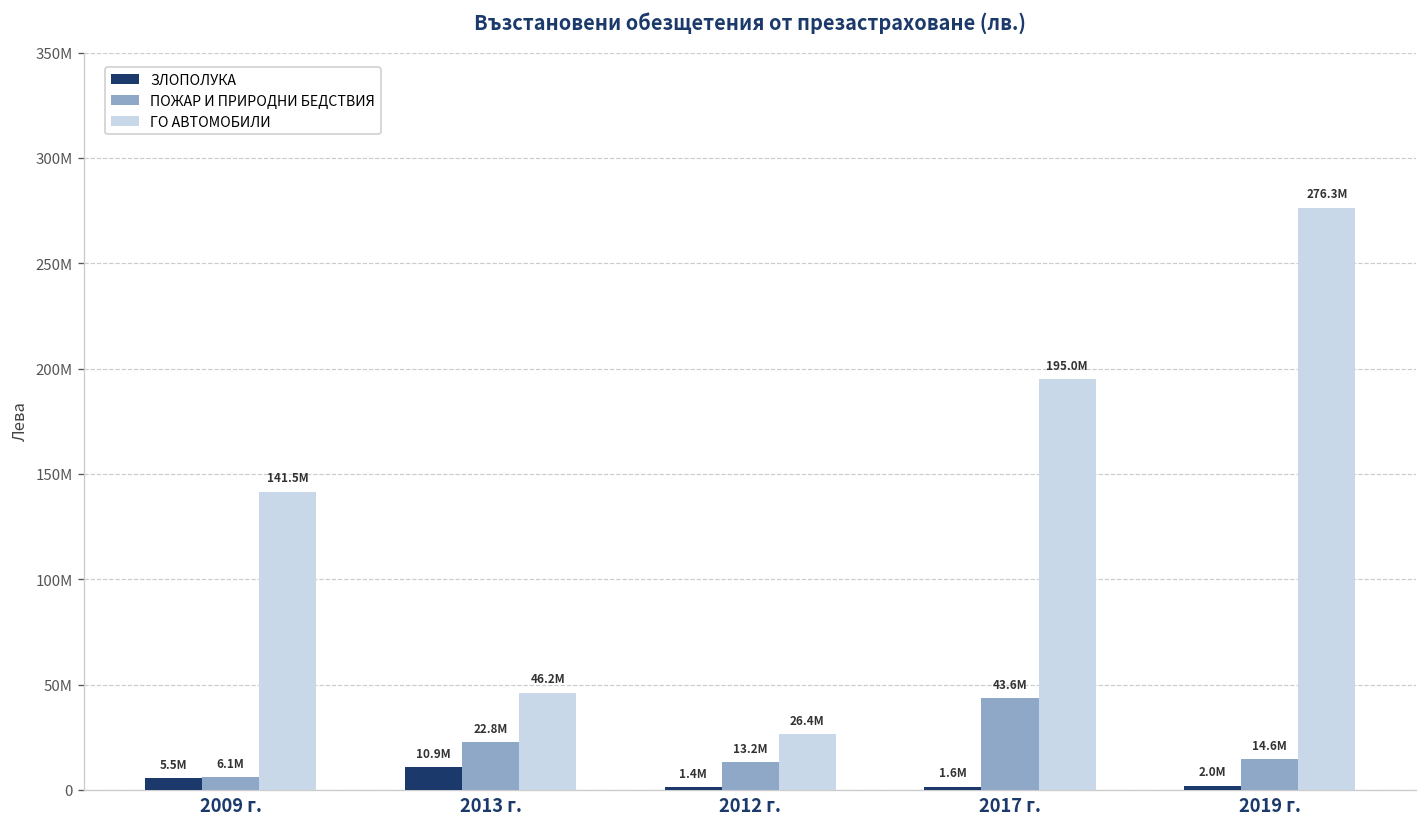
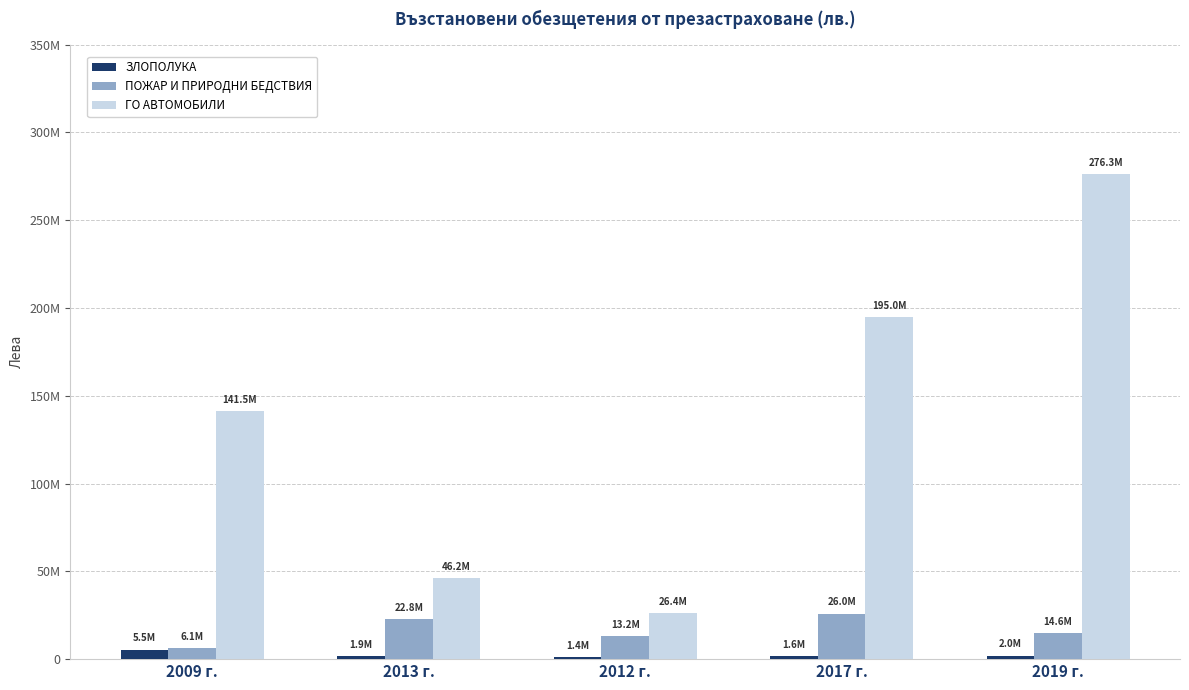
  {
    "ЗЛОПОЛУКА": {
      "2009 г.": "5.5M",
-     "2013 г.": "10.9M",
+     "2013 г.": "1.9M",
      "2012 г.": "1.4M",
      "2017 г.": "1.6M",
      "2019 г.": "2.0M"
    },
    "ПОЖАР И ПРИРОДНИ БЕДСТВИЯ": {
      "2009 г.": "6.1M",
      "2013 г.": "22.8M",
      "2012 г.": "13.2M",
-     "2017 г.": "43.6M",
+     "2017 г.": "26.0M",
      "2019 г.": "14.6M"
    },
    "ГО АВТОМОБИЛИ": {
      "2009 г.": "141.5M",
      "2013 г.": "46.2M",
      "2012 г.": "26.4M",
      "2017 г.": "195.0M",
      "2019 г.": "276.3M"
    }
  }
